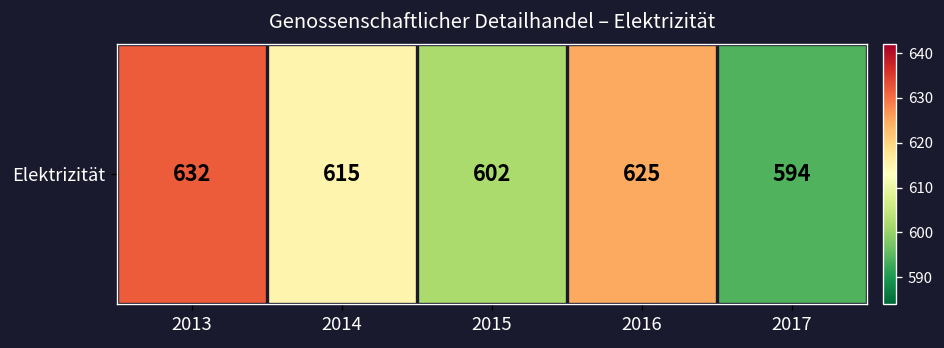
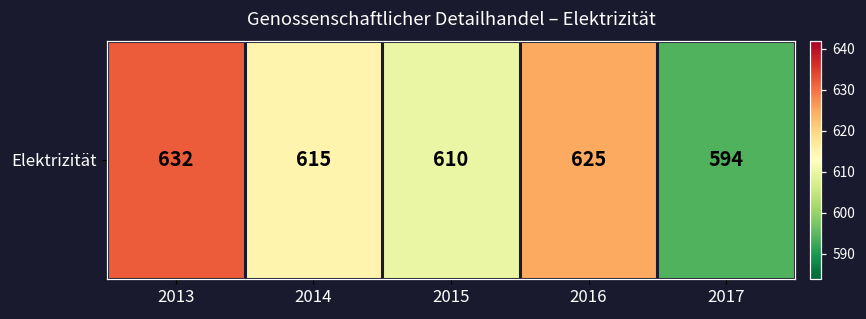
  {
    "Elektrizität": {
      "2013": 632,
      "2014": 615,
-     "2015": 602,
+     "2015": 610,
      "2016": 625,
      "2017": 594
    }
  }
